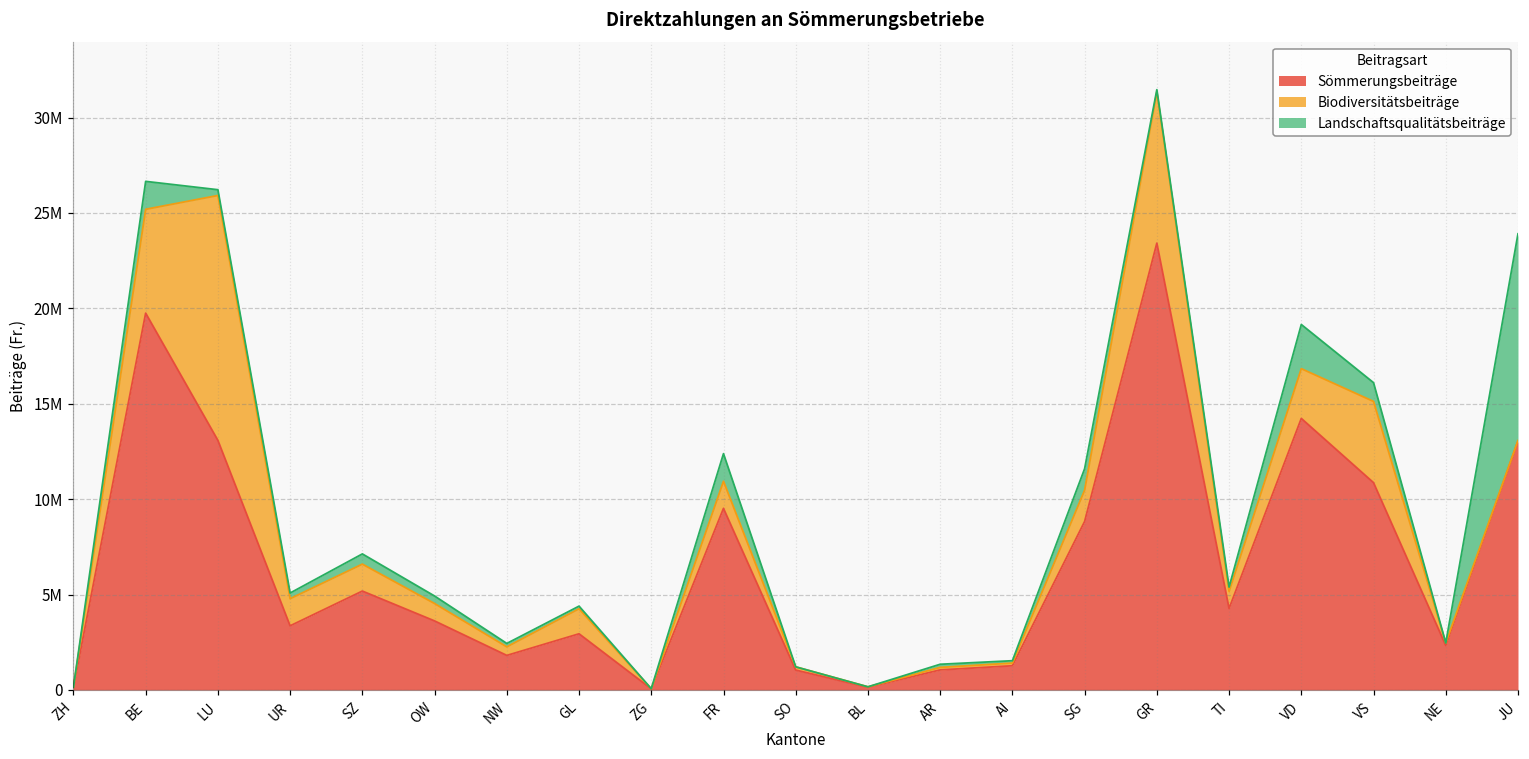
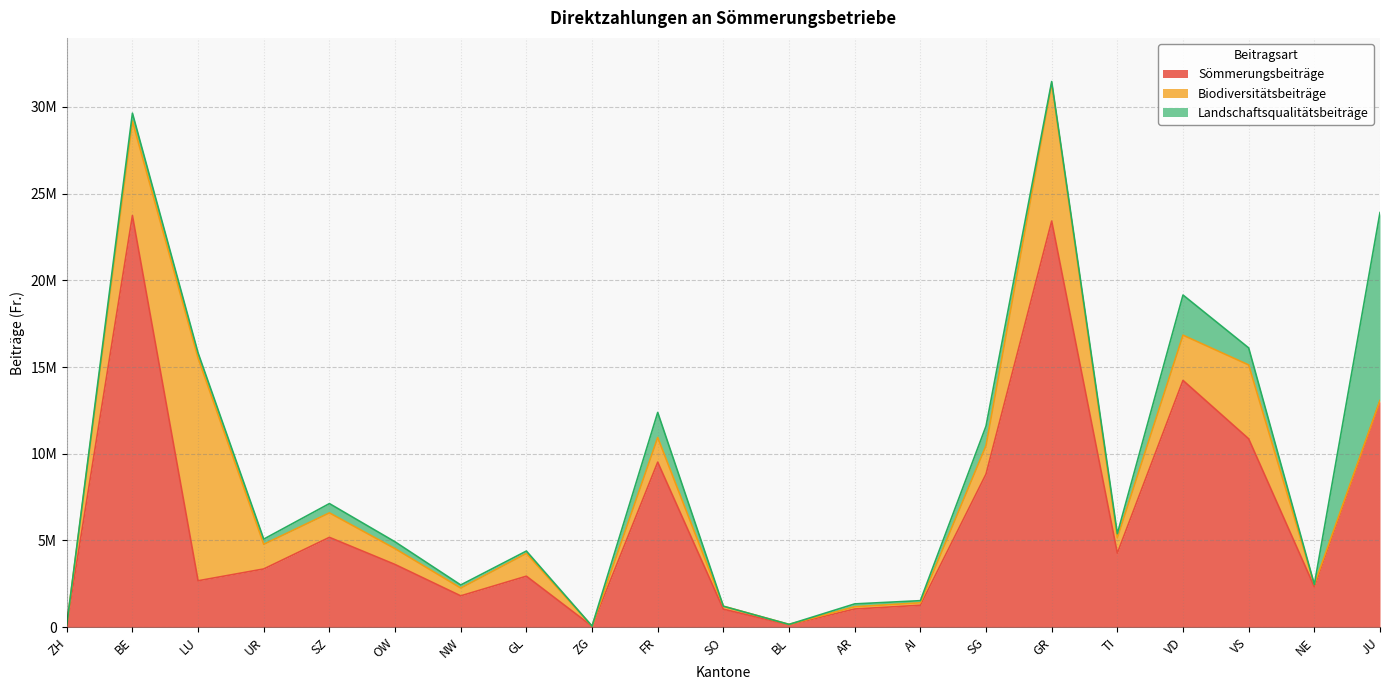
  {
    "Sömmerungsbeiträge": {
-     "BE": 19700000,
-     "LU": 13100000,
+     "BE": 23700000,
+     "LU": 2700000,
      "UR": 3400000,
      "SZ": 5200000,
      "OW": 3600000,
      "NW": 1800000,
      "GL": 2900000,
      "FR": 9500000,
      "SO": 1000000,
      "SG": 8800000,
      "GR": 23400000,
      "TI": 4300000,
      "VD": 14200000,
      "VS": 10900000
    },
    "Biodiversitätsbeiträge": {
      "BE": 5400000,
      "LU": 12800000,
      "UR": 1400000,
      "SZ": 1400000,
      "OW": 900000,
      "NW": 400000,
      "FR": 1400000,
      "SG": 1600000,
      "TI": 900000,
      "VD": 2600000,
      "VS": 4300000
    },
    "Landschaftsqualitätsbeiträge": {
-     "BE": 1500000,
+     "BE": 500000,
      "LU": 300000,
      "UR": 300000,
      "SZ": 500000,
      "OW": 400000,
      "NW": 200000,
      "FR": 1400000,
      "AR": 200000,
      "SG": 1100000,
      "TI": 200000,
      "VD": 2300000,
      "VS": 1000000,
      "JU": 10800000
    }
  }
